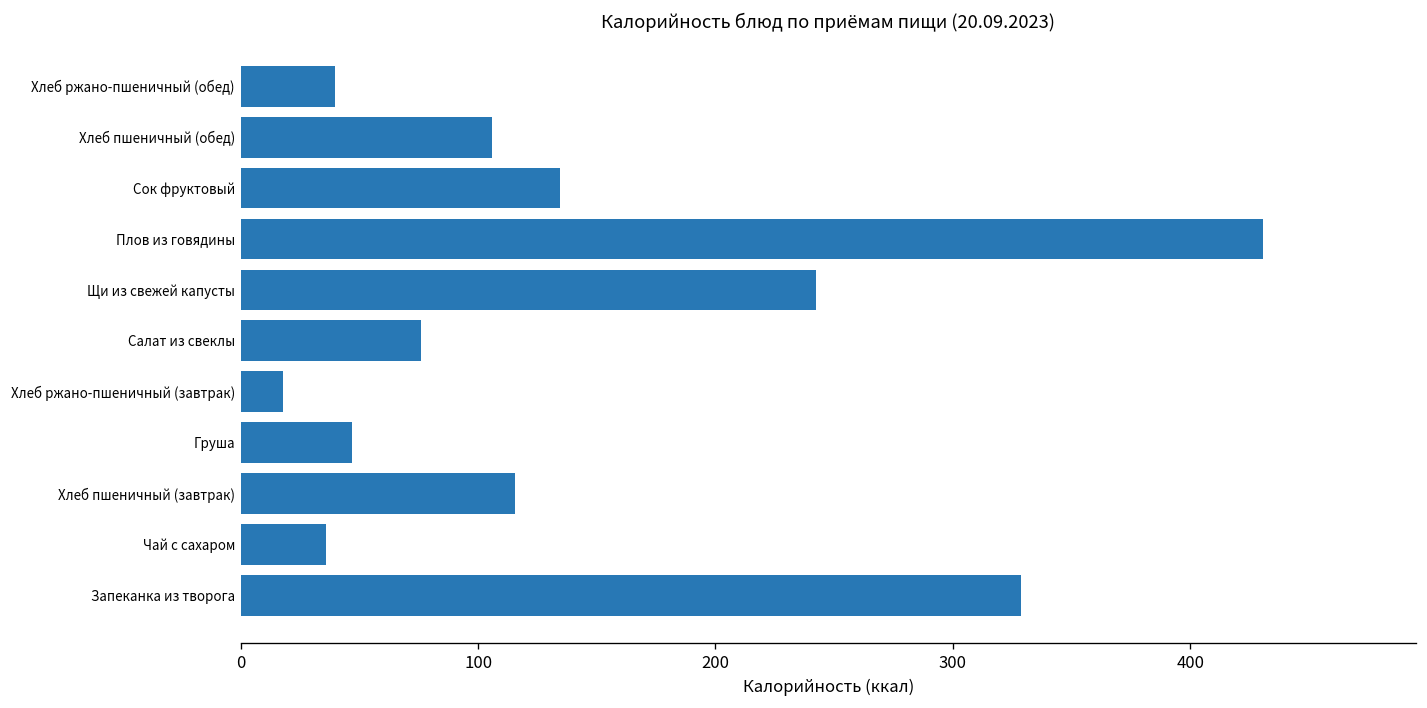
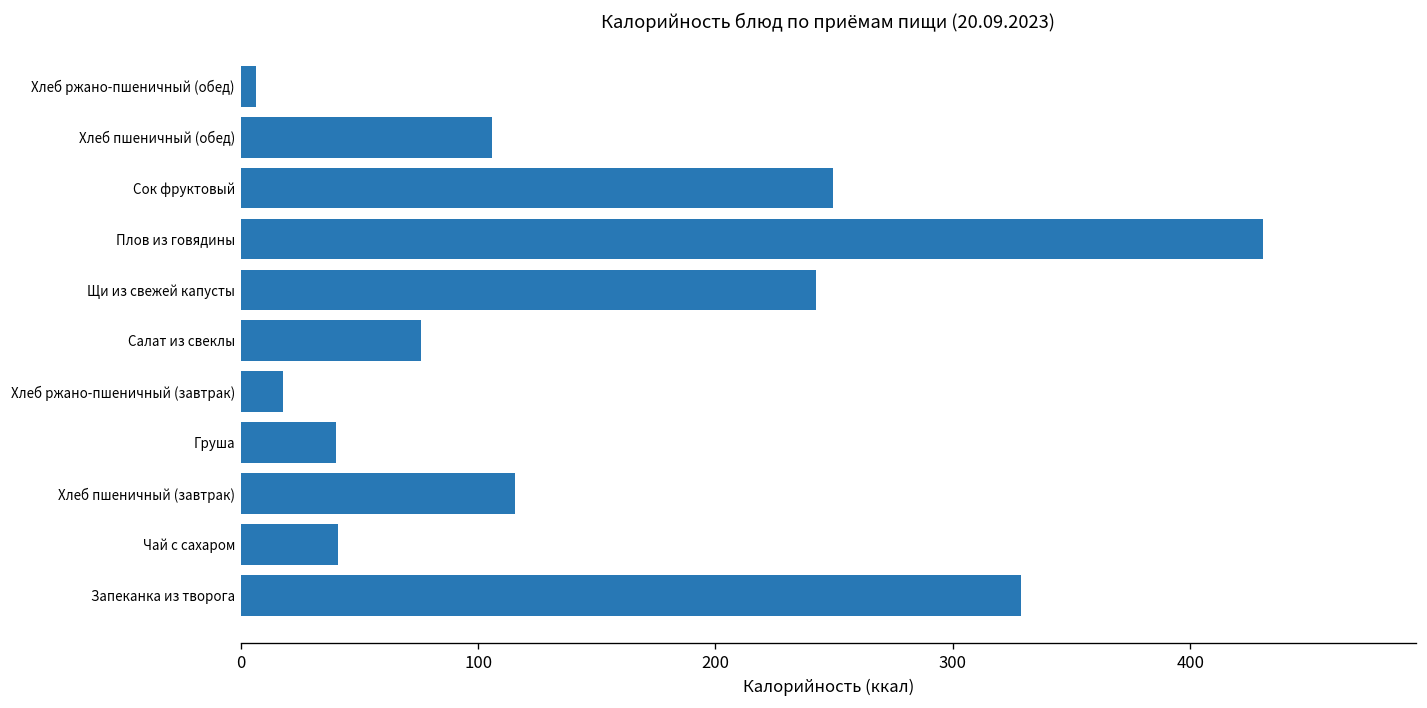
  {
-   "Хлеб ржано-пшеничный (обед)": 40,
+   "Хлеб ржано-пшеничный (обед)": 6,
    "Хлеб пшеничный (обед)": 106,
-   "Сок фруктовый": 134,
+   "Сок фруктовый": 250,
    "Плов из говядины": 431,
    "Щи из свежей капусты": 242,
    "Салат из свеклы": 76,
    "Хлеб ржано-пшеничный (завтрак)": 18,
-   "Груша": 47,
+   "Груша": 40,
    "Хлеб пшеничный (завтрак)": 115,
-   "Чай с сахаром": 36,
+   "Чай с сахаром": 41,
    "Запеканка из творога": 329
  }
